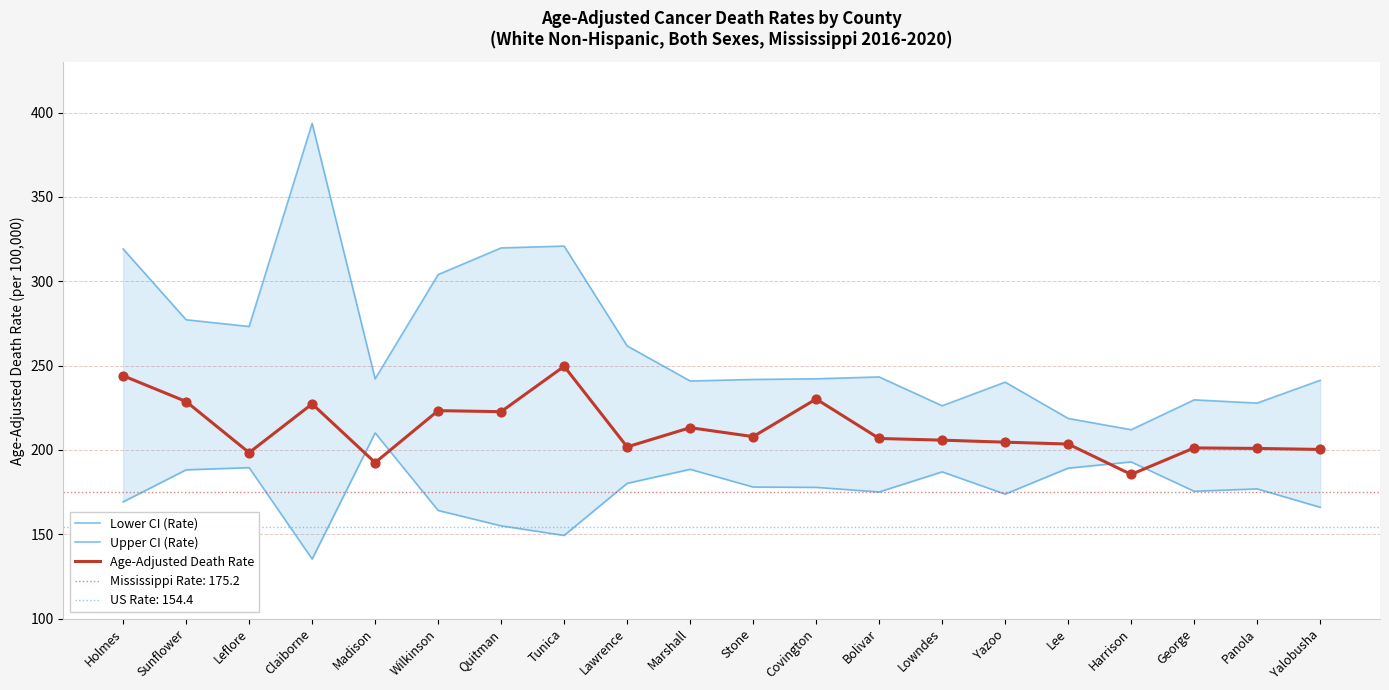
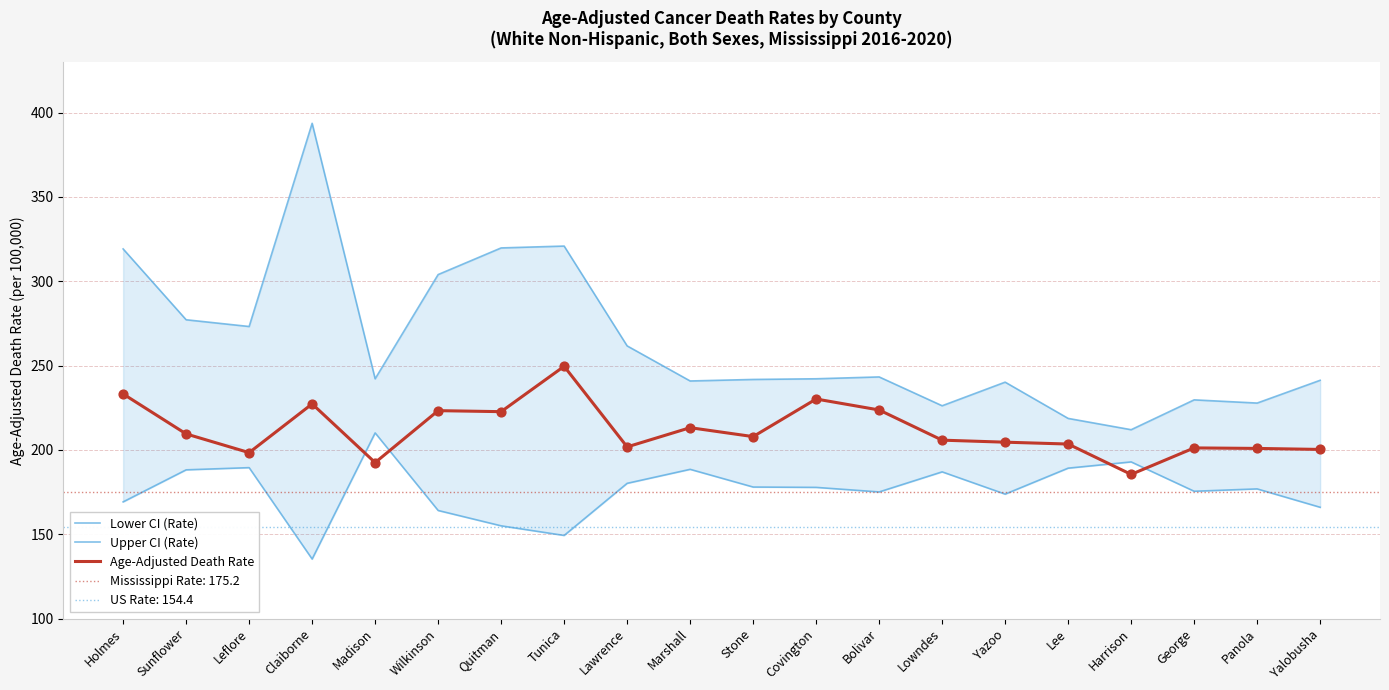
  {
    "Age-Adjusted Death Rate": {
-     "Holmes": 244,
-     "Sunflower": 229,
+     "Holmes": 233,
+     "Sunflower": 210,
      "Leflore": 198,
      "Claiborne": 227,
      "Madison": 193,
      "Wilkinson": 223,
      "Quitman": 223,
      "Tunica": 250,
      "Lawrence": 202,
      "Marshall": 213,
      "Stone": 208,
      "Covington": 230,
-     "Bolivar": 207,
+     "Bolivar": 224,
      "Lowndes": 206,
      "Yazoo": 205,
      "Lee": 204,
      "Harrison": 186,
      "George": 201,
      "Panola": 201,
      "Yalobusha": 200
    }
  }
